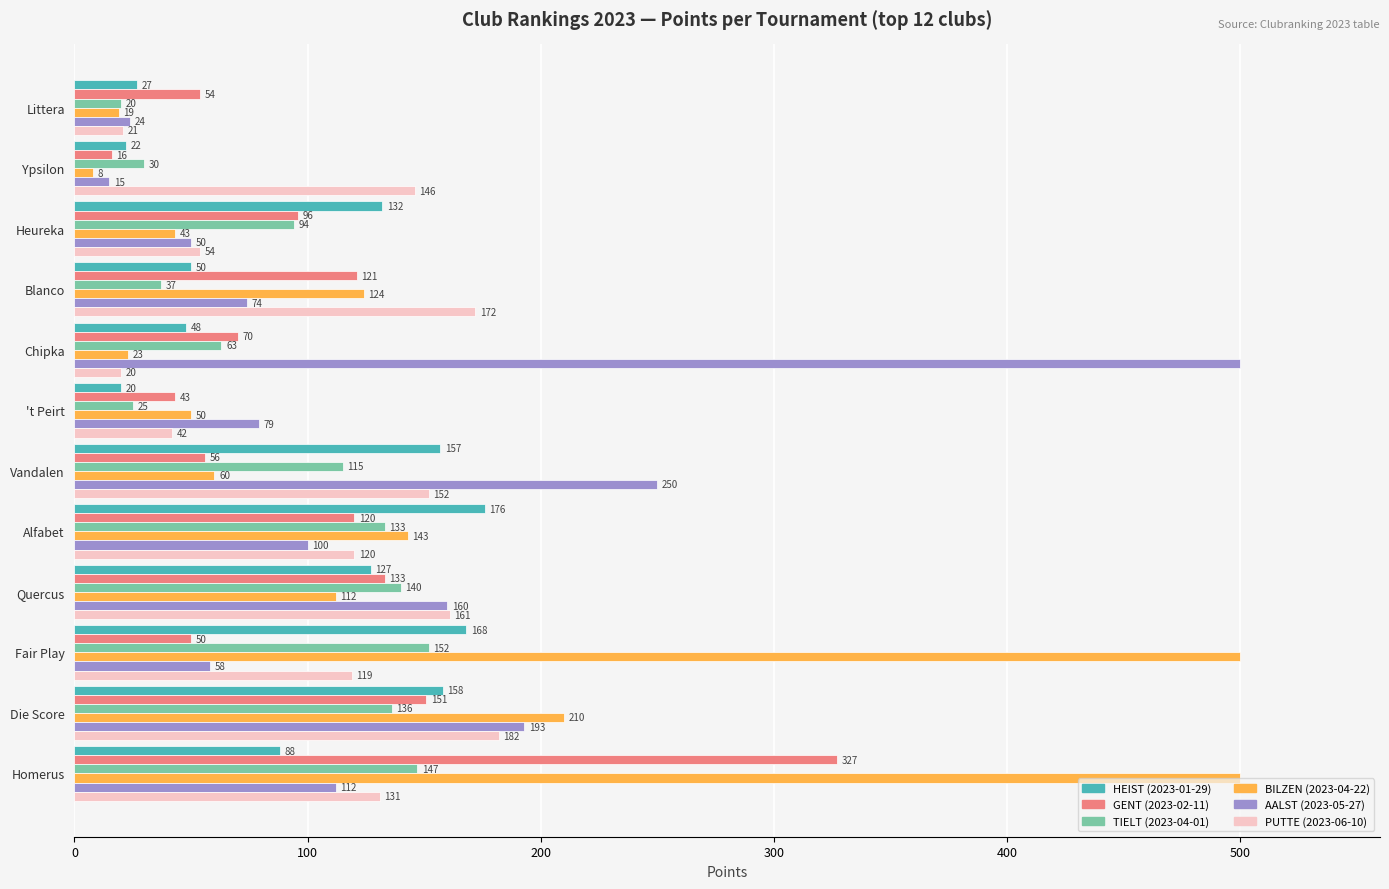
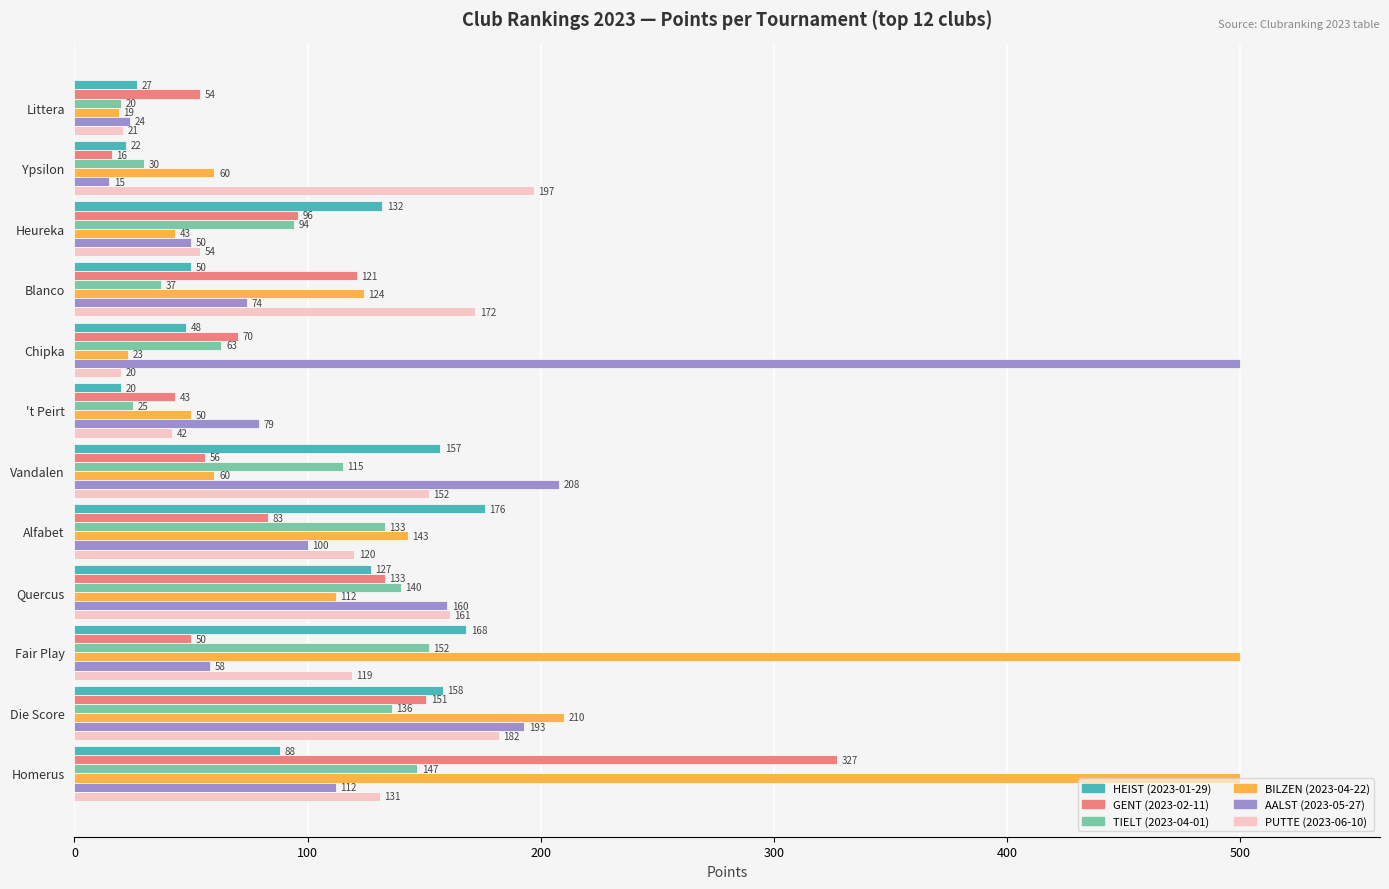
  {
    "GENT (2023-02-11)": {
      "Littera": 54,
      "Ypsilon": 16,
      "Heureka": 96,
      "Blanco": 121,
      "Chipka": 70,
      "'t Peirt": 43,
      "Vandalen": 56,
-     "Alfabet": 120,
+     "Alfabet": 83,
      "Quercus": 133,
      "Fair Play": 50,
      "Die Score": 151,
      "Homerus": 327
    },
    "BILZEN (2023-04-22)": {
      "Littera": 19,
-     "Ypsilon": 8,
+     "Ypsilon": 60,
      "Heureka": 43,
      "Blanco": 124,
      "Chipka": 23,
      "'t Peirt": 50,
      "Vandalen": 60,
      "Alfabet": 143,
      "Quercus": 112,
      "Die Score": 210
    },
    "AALST (2023-05-27)": {
      "Littera": 24,
      "Ypsilon": 15,
      "Heureka": 50,
      "Blanco": 74,
      "'t Peirt": 79,
-     "Vandalen": 250,
+     "Vandalen": 208,
      "Alfabet": 100,
      "Quercus": 160,
      "Fair Play": 58,
      "Die Score": 193,
      "Homerus": 112
    },
    "PUTTE (2023-06-10)": {
      "Littera": 21,
-     "Ypsilon": 146,
+     "Ypsilon": 197,
      "Heureka": 54,
      "Blanco": 172,
      "Chipka": 20,
      "'t Peirt": 42,
      "Vandalen": 152,
      "Alfabet": 120,
      "Quercus": 161,
      "Fair Play": 119,
      "Die Score": 182,
      "Homerus": 131
    }
  }
